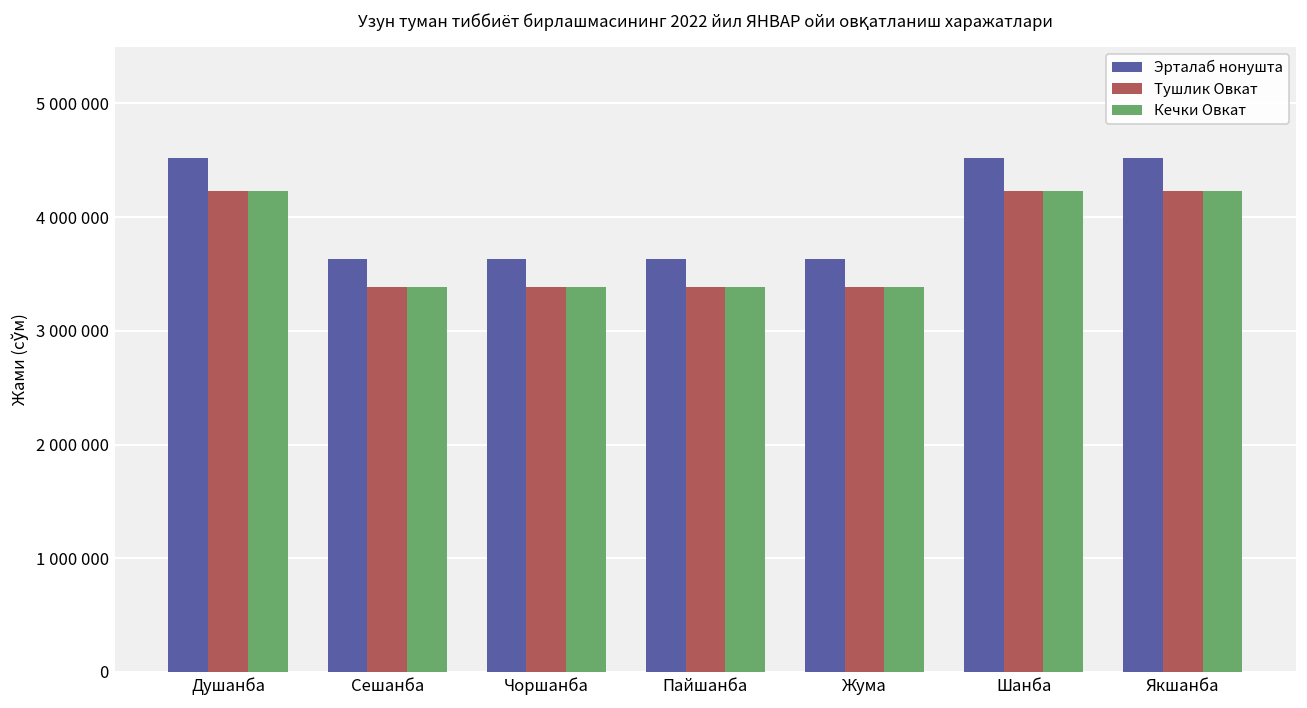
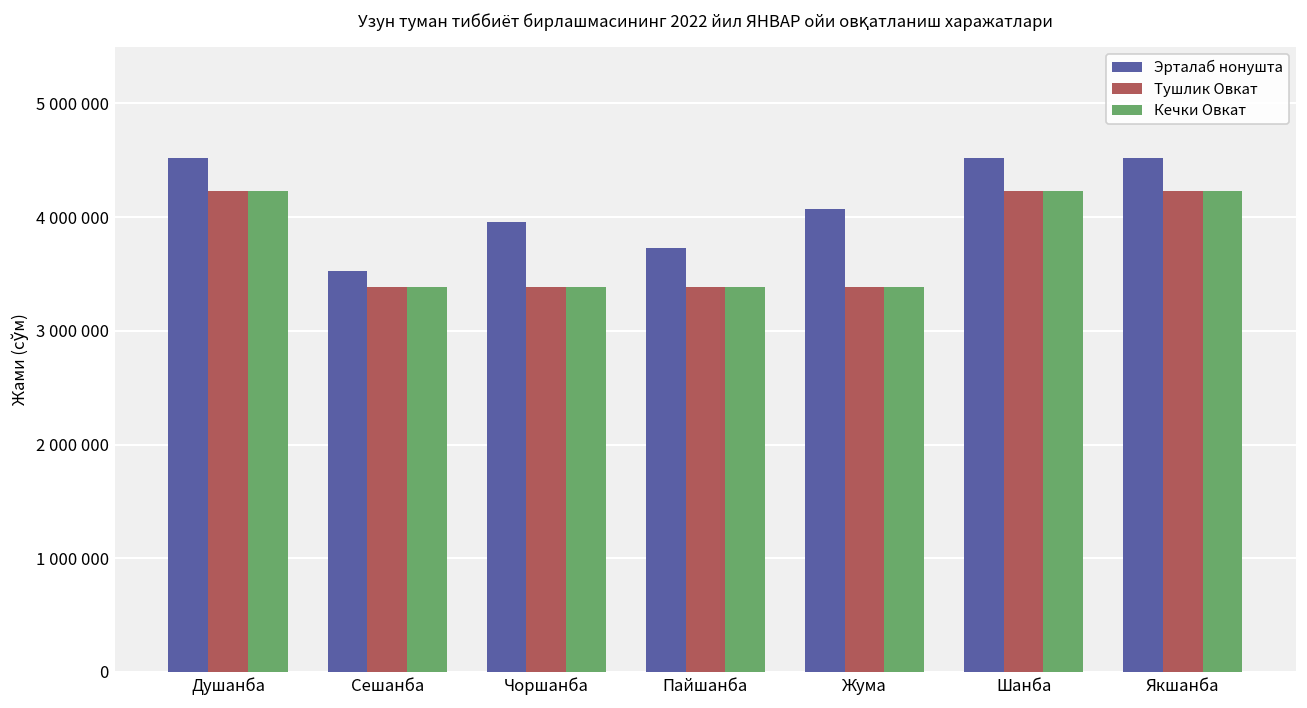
  {
    "Эрталаб нонушта": {
      "Душанба": 4500000,
-     "Сешанба": 3600000,
-     "Чоршанба": 3600000,
-     "Пайшанба": 3600000,
-     "Жума": 3600000,
+     "Сешанба": 3500000,
+     "Чоршанба": 4000000,
+     "Пайшанба": 3700000,
+     "Жума": 4100000,
      "Шанба": 4500000,
      "Якшанба": 4500000
    },
    "Тушлик Овкат": {
      "Душанба": 4200000,
      "Сешанба": 3400000,
      "Чоршанба": 3400000,
      "Пайшанба": 3400000,
      "Жума": 3400000,
      "Шанба": 4200000,
      "Якшанба": 4200000
    },
    "Кечки Овкат": {
      "Душанба": 4200000,
      "Сешанба": 3400000,
      "Чоршанба": 3400000,
      "Пайшанба": 3400000,
      "Жума": 3400000,
      "Шанба": 4200000,
      "Якшанба": 4200000
    }
  }
